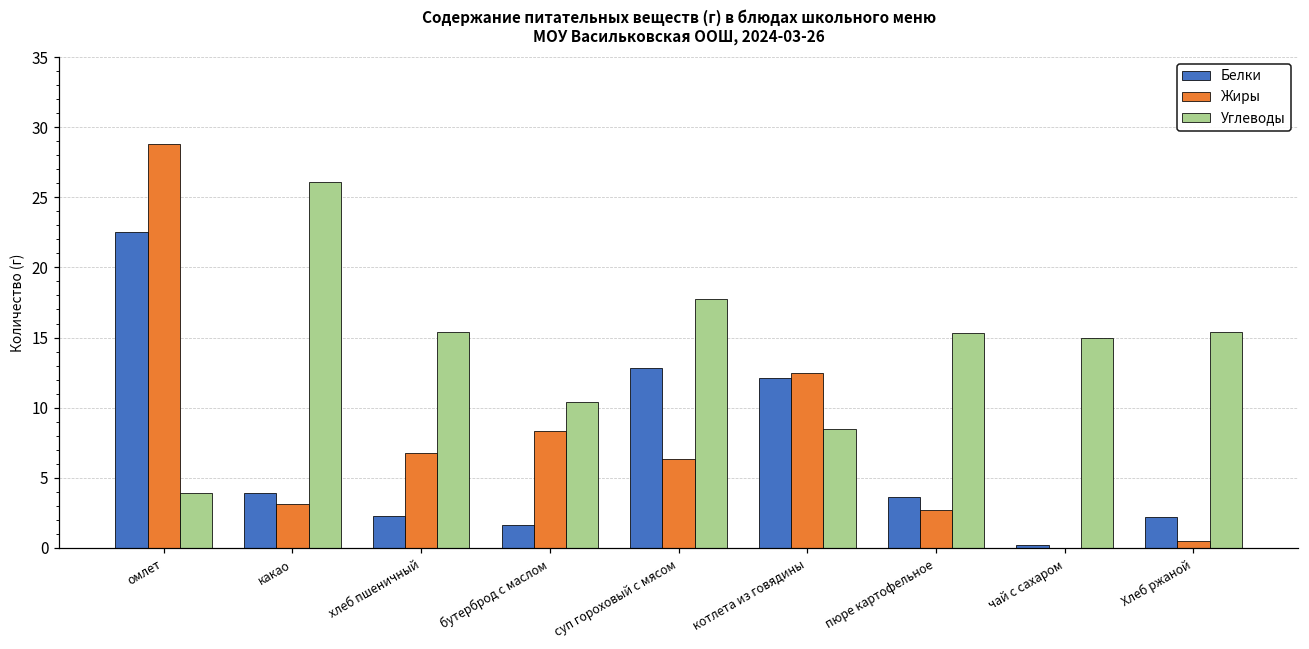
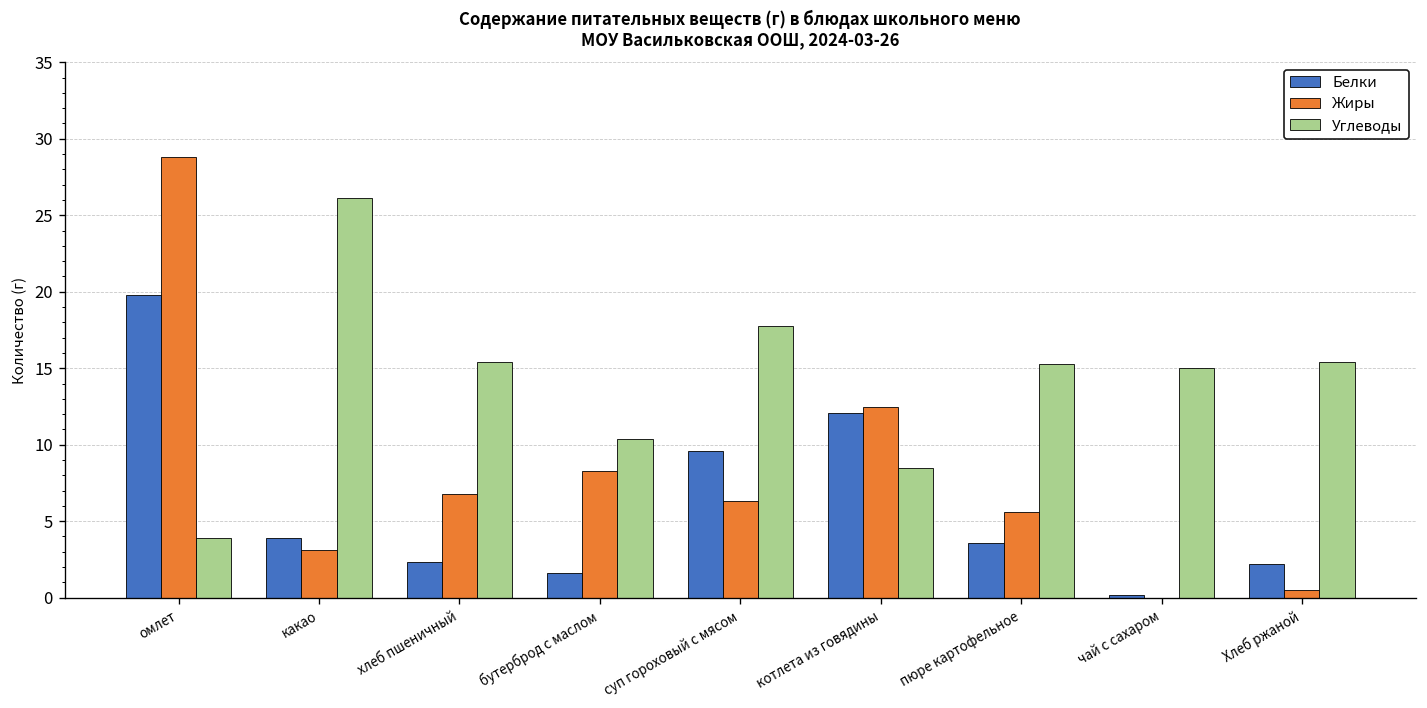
  {
    "Белки": {
-     "омлет": 22.5,
+     "омлет": 19.8,
      "какао": 3.9,
      "хлеб пшеничный": 2.3,
      "бутерброд с маслом": 1.6,
-     "суп гороховый с мясом": 12.9,
+     "суп гороховый с мясом": 9.6,
      "котлета из говядины": 12.1,
      "пюре картофельное": 3.6,
      "чай с сахаром": 0.2,
      "Хлеб ржаной": 2.2
    },
    "Жиры": {
      "омлет": 28.8,
      "какао": 3.1,
      "хлеб пшеничный": 6.8,
      "бутерброд с маслом": 8.3,
      "суп гороховый с мясом": 6.3,
      "котлета из говядины": 12.5,
-     "пюре картофельное": 2.7,
+     "пюре картофельное": 5.6,
      "чай с сахаром": 0.0,
      "Хлеб ржаной": 0.5
    },
    "Углеводы": {
      "омлет": 3.9,
      "какао": 26.1,
      "хлеб пшеничный": 15.4,
      "бутерброд с маслом": 10.4,
      "суп гороховый с мясом": 17.8,
      "котлета из говядины": 8.5,
      "пюре картофельное": 15.3,
      "чай с сахаром": 15.0,
      "Хлеб ржаной": 15.4
    }
  }
